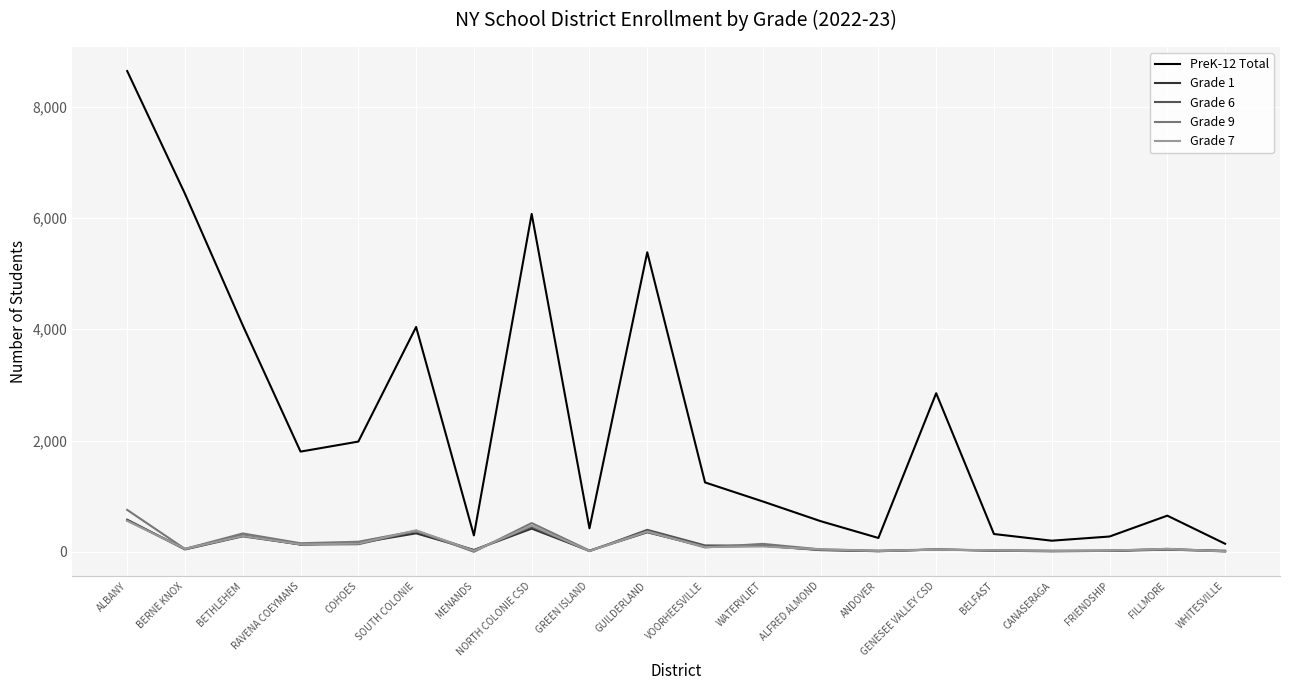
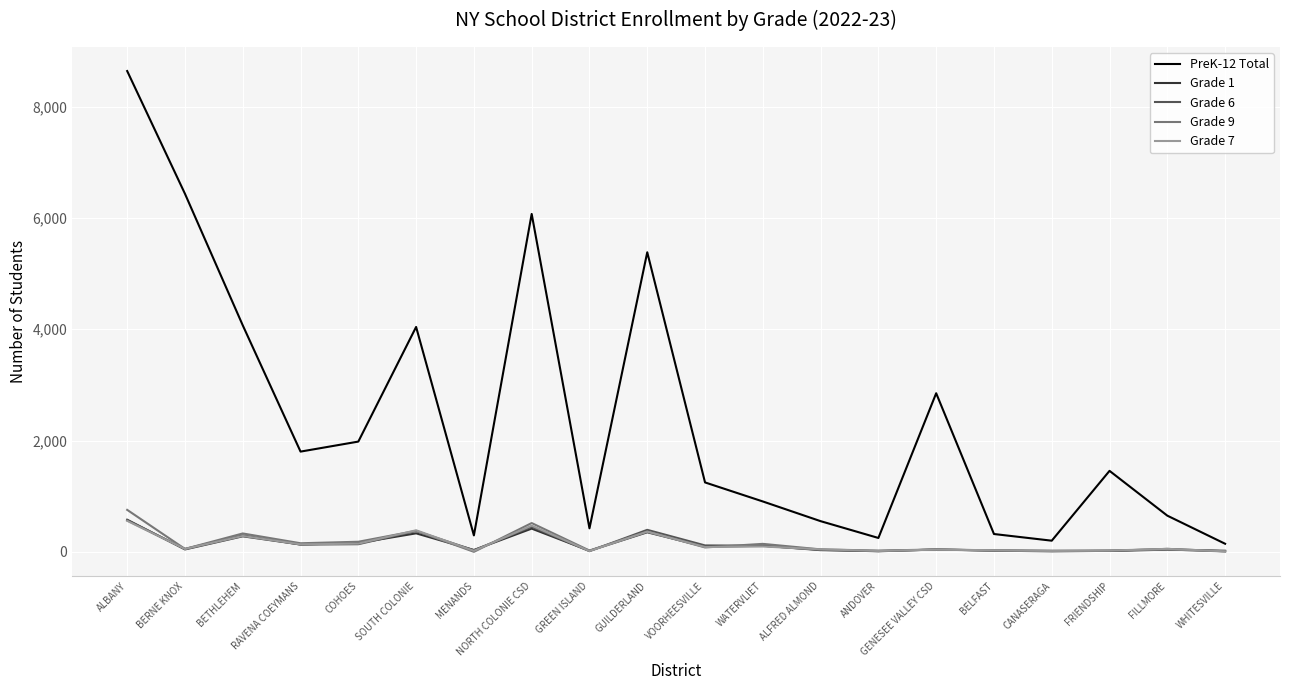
  {
    "PreK-12 Total": {
      "ALBANY": "8,600",
      "BERNE KNOX": "6,400",
      "BETHLEHEM": "4,100",
      "RAVENA COEYMANS": "1,800",
      "COHOES": "2,000",
      "SOUTH COLONIE": "4,000",
      "MENANDS": "300",
      "NORTH COLONIE CSD": "6,100",
      "GREEN ISLAND": "400",
      "GUILDERLAND": "5,400",
      "VOORHEESVILLE": "1,200",
      "WATERVLIET": "900",
      "ALFRED ALMOND": "600",
      "ANDOVER": "200",
      "GENESEE VALLEY CSD": "2,900",
      "BELFAST": "300",
      "CANASERAGA": "200",
-     "FRIENDSHIP": "300",
+     "FRIENDSHIP": "1,500",
      "FILLMORE": "700",
      "WHITESVILLE": "100"
    }
  }
